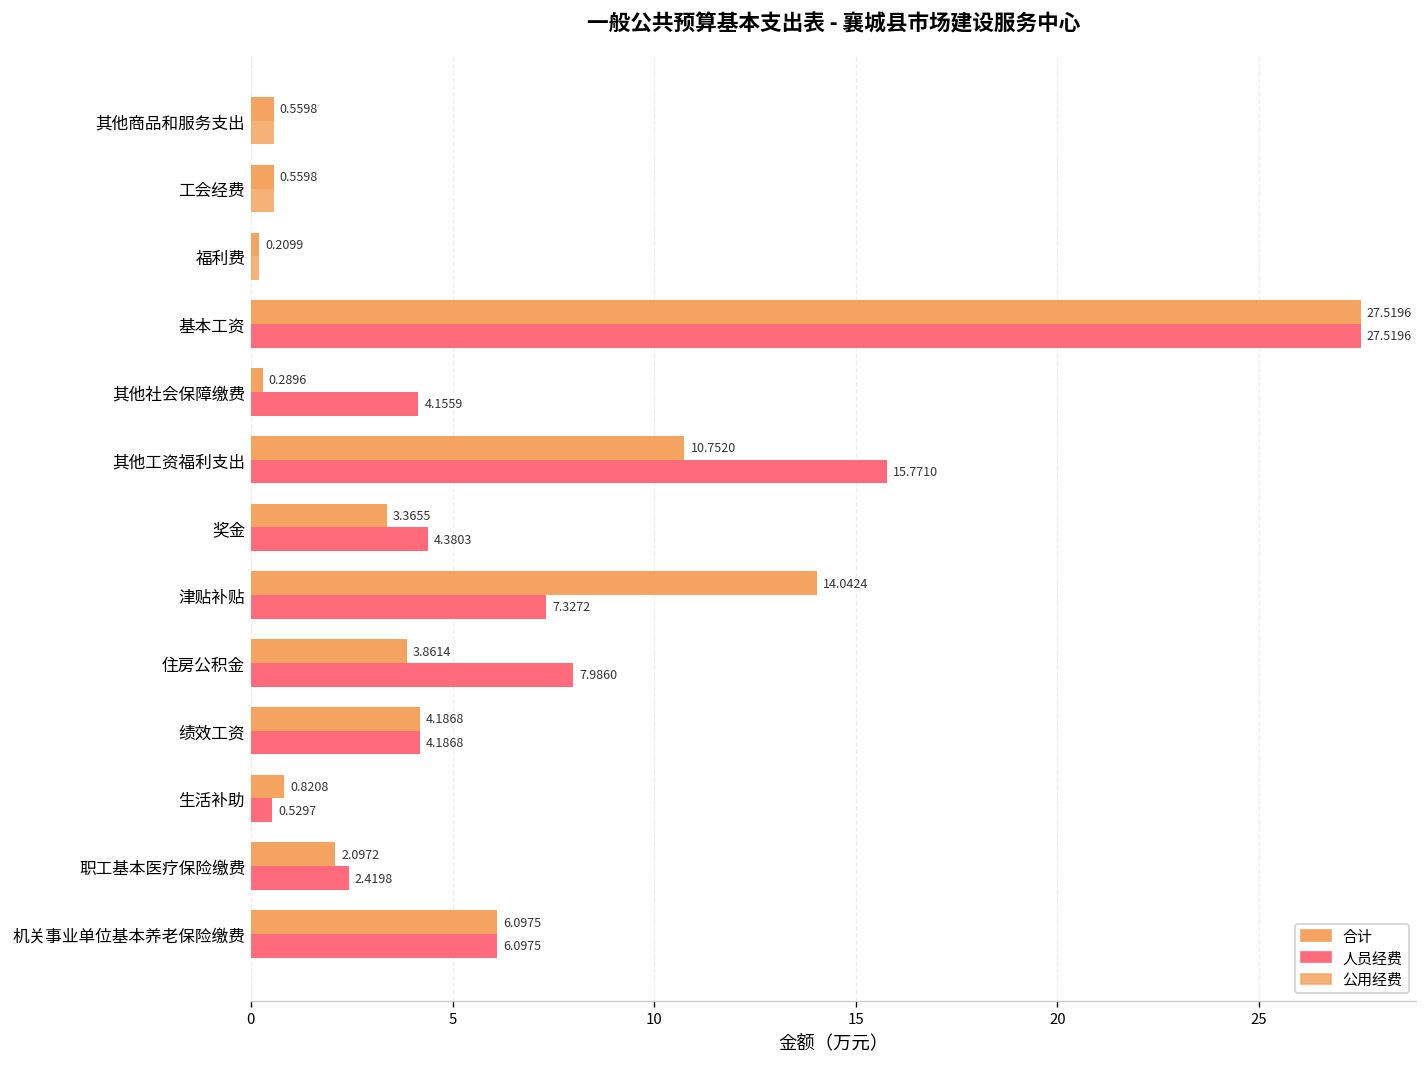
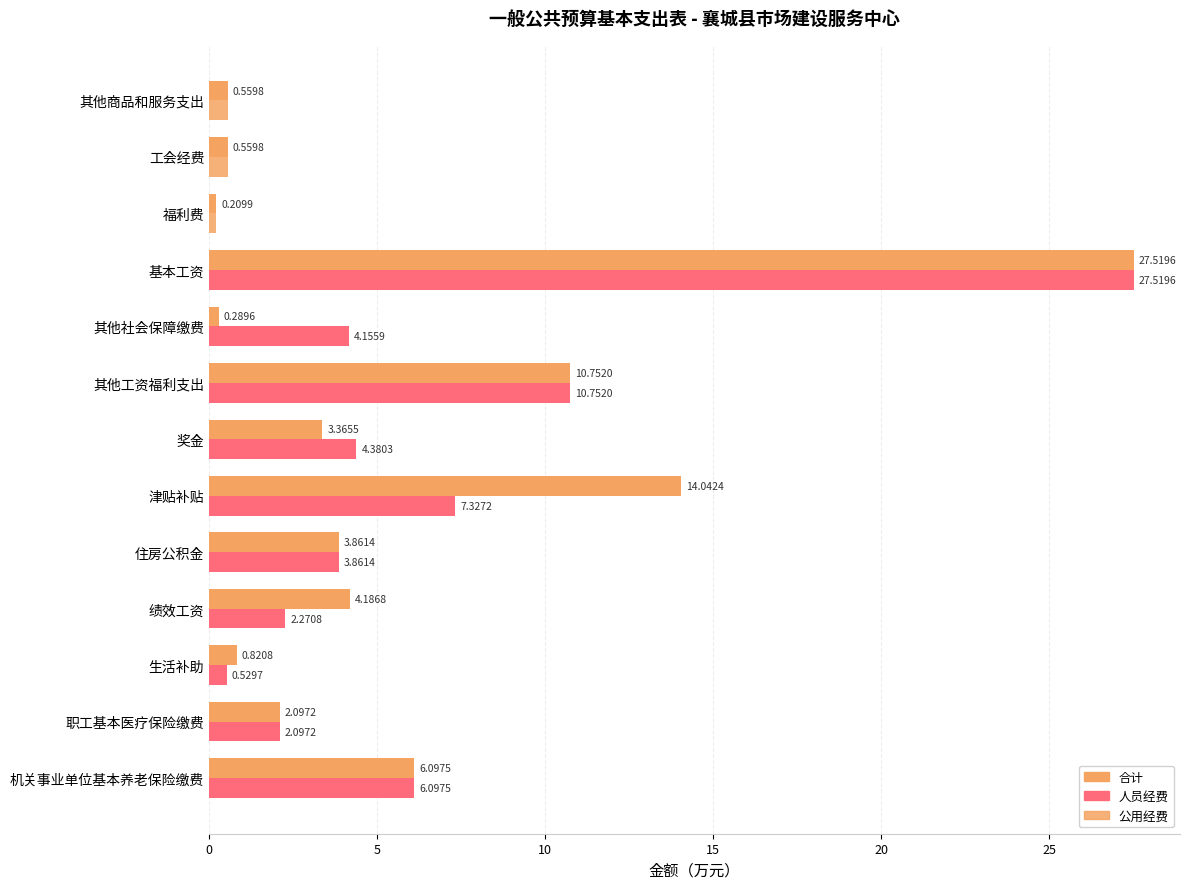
  {
    "人员经费": {
      "基本工资": 27.5196,
      "其他社会保障缴费": 4.1559,
-     "其他工资福利支出": 15.7710,
+     "其他工资福利支出": 10.7520,
      "奖金": 4.3803,
      "津贴补贴": 7.3272,
-     "住房公积金": 7.9860,
-     "绩效工资": 4.1868,
+     "住房公积金": 3.8614,
+     "绩效工资": 2.2708,
      "生活补助": 0.5297,
-     "职工基本医疗保险缴费": 2.4198,
+     "职工基本医疗保险缴费": 2.0972,
      "机关事业单位基本养老保险缴费": 6.0975
    }
  }
